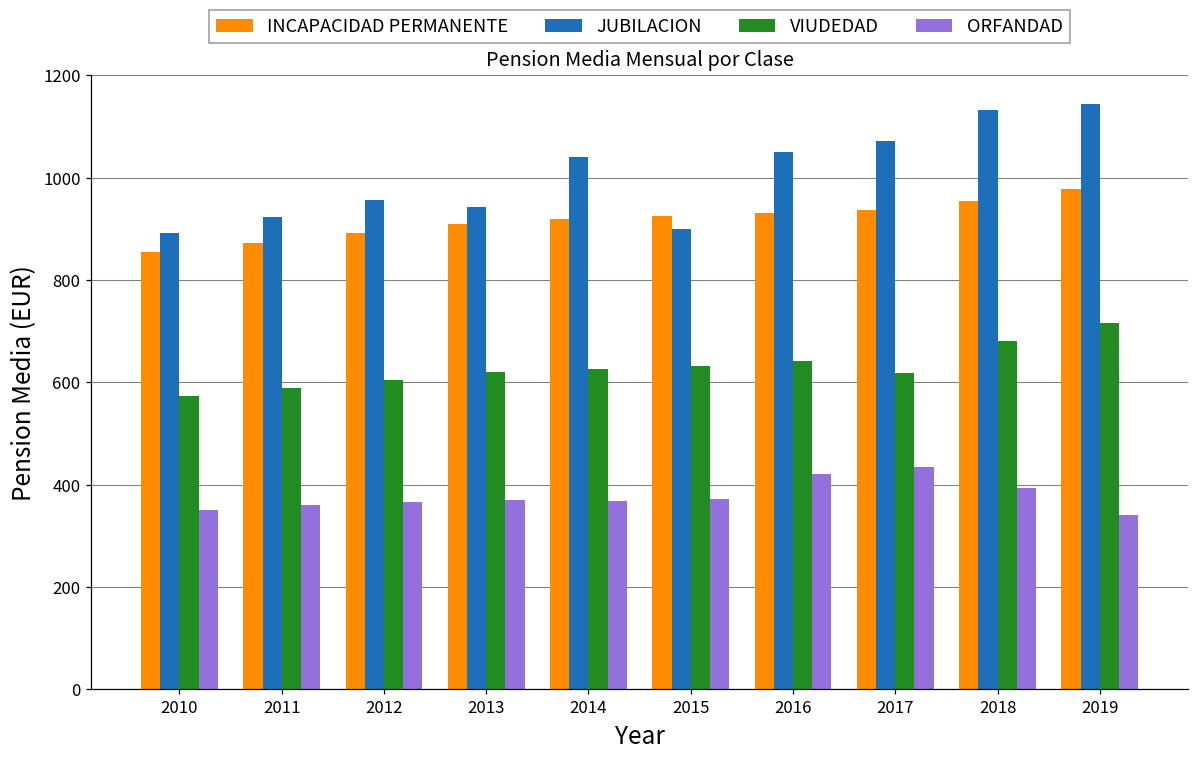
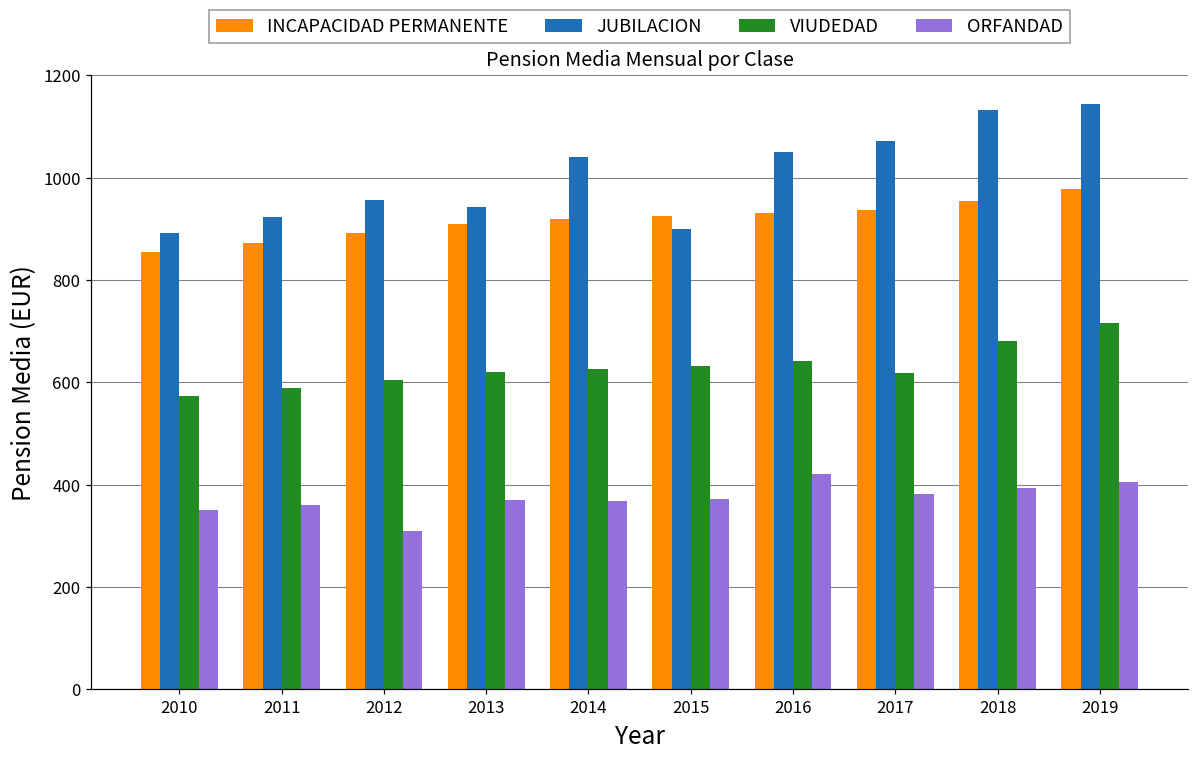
  {
    "INCAPACIDAD PERMANENTE": {
      "2010": 850,
      "2011": 870,
      "2012": 890,
      "2013": 910,
      "2014": 920,
      "2015": 930,
      "2016": 930,
      "2017": 940,
      "2018": 950,
      "2019": 980
    },
    "JUBILACION": {
      "2010": 890,
      "2011": 920,
      "2012": 960,
      "2013": 940,
      "2014": 1040,
      "2015": 900,
      "2016": 1050,
      "2017": 1070,
      "2018": 1130,
      "2019": 1140
    },
    "VIUDEDAD": {
      "2010": 570,
      "2011": 590,
      "2012": 600,
      "2013": 620,
      "2014": 630,
      "2015": 630,
      "2016": 640,
      "2017": 620,
      "2018": 680,
      "2019": 710
    },
    "ORFANDAD": {
      "2010": 350,
      "2011": 360,
-     "2012": 370,
+     "2012": 310,
      "2013": 370,
      "2014": 370,
      "2015": 370,
      "2016": 420,
-     "2017": 430,
+     "2017": 380,
      "2018": 390,
-     "2019": 340
+     "2019": 410
    }
  }
